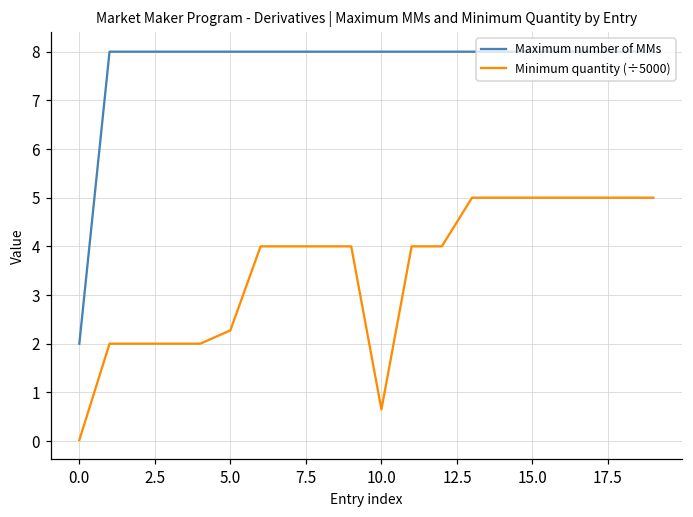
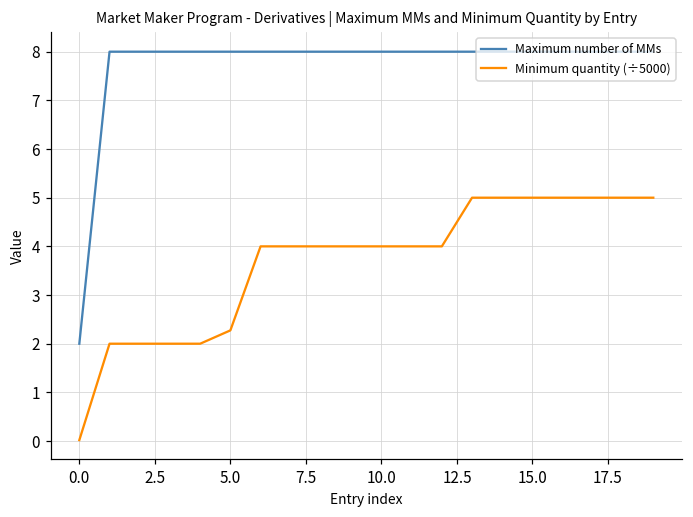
  {
    "Maximum number of MMs": {
      "0.0": 2.0,
      "5.0": 8.0,
      "10.0": 8.0
    },
    "Minimum quantity (÷5000)": {
      "0.0": 0.0,
      "5.0": 2.3,
-     "10.0": 0.7,
+     "10.0": 4.0,
      "15.0": 5.0
    }
  }
